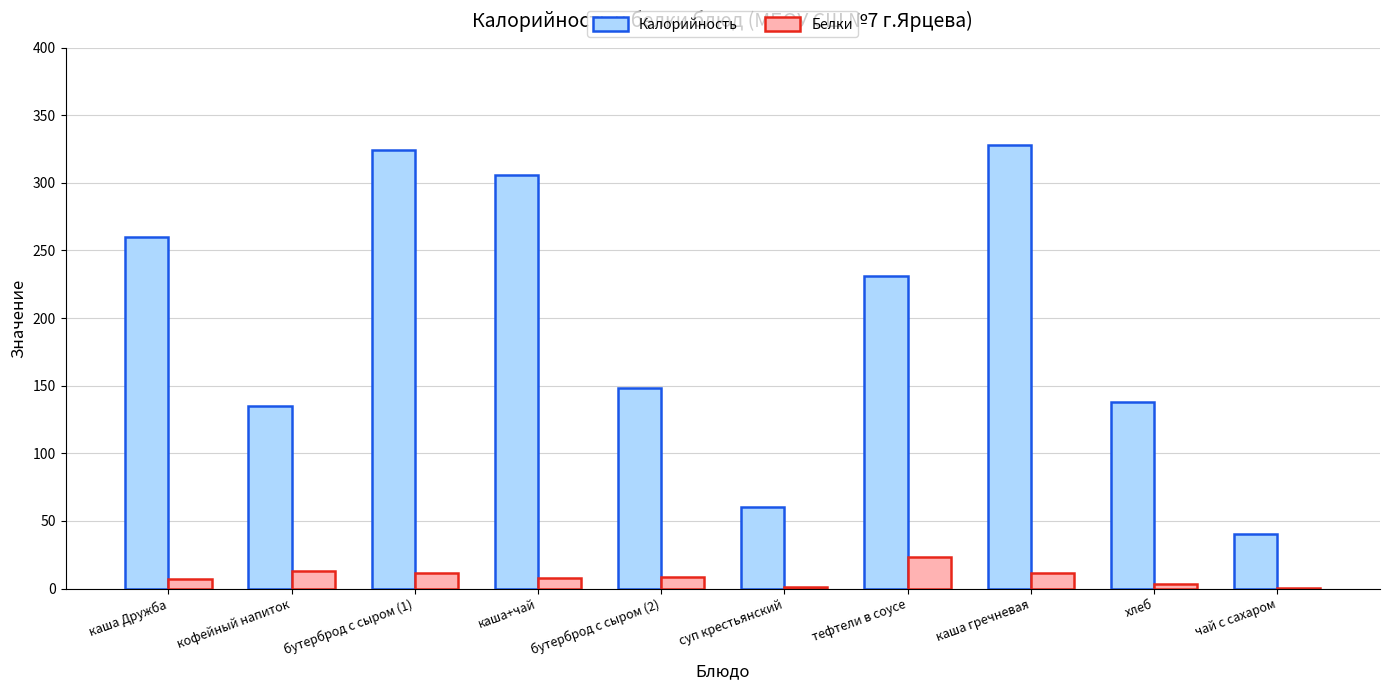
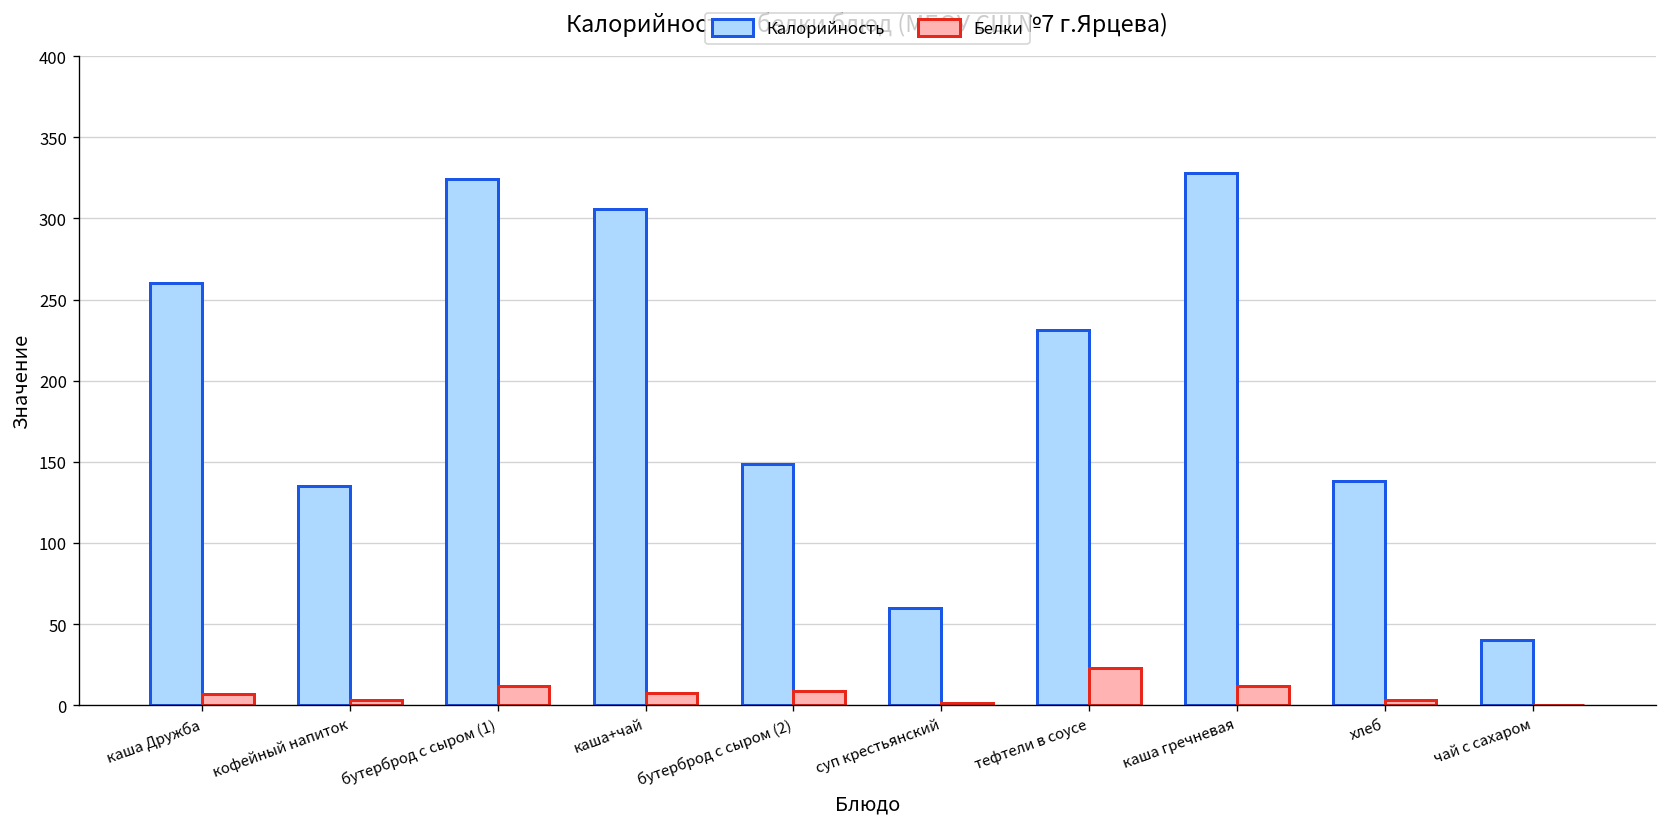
  {
    "Калорийность": {
      "каша Дружба": 260,
      "кофейный напиток": 135,
      "бутерброд с сыром (1)": 325,
      "каша+чай": 306,
      "бутерброд с сыром (2)": 148,
      "суп крестьянский": 60,
      "тефтели в соусе": 231,
      "каша гречневая": 328,
      "хлеб": 138,
      "чай с сахаром": 40
    },
    "Белки": {
      "каша Дружба": 7,
-     "кофейный напиток": 13,
+     "кофейный напиток": 3,
      "бутерброд с сыром (1)": 12,
      "каша+чай": 8,
      "бутерброд с сыром (2)": 9,
      "тефтели в соусе": 23,
      "каша гречневая": 12,
      "хлеб": 3
    }
  }
